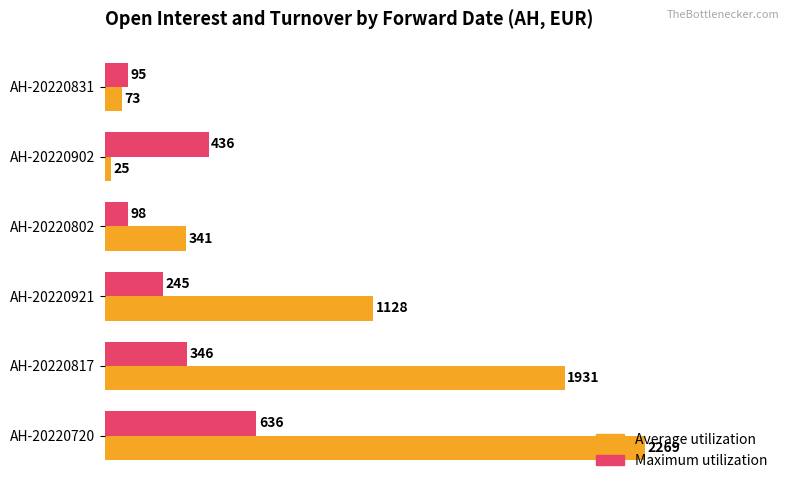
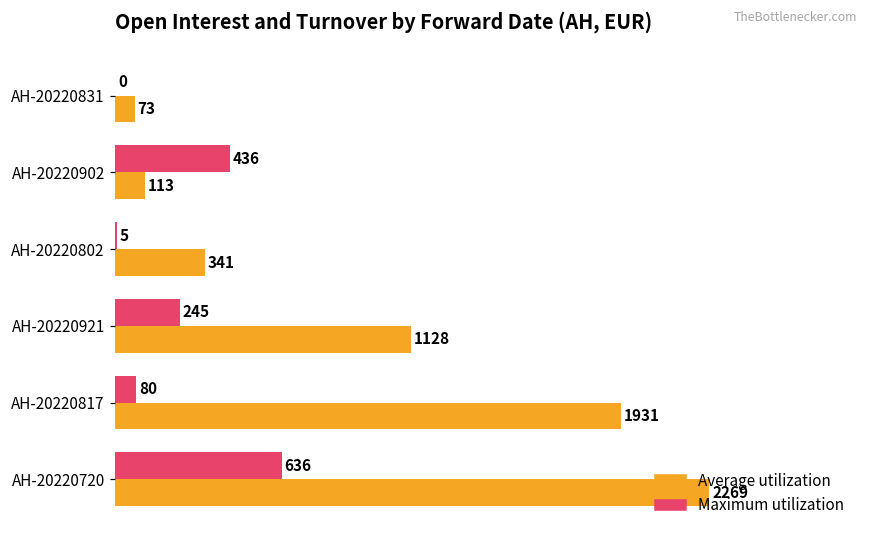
  {
    "Average utilization": {
      "AH-20220831": 73,
-     "AH-20220902": 25,
+     "AH-20220902": 113,
      "AH-20220802": 341,
      "AH-20220921": 1128,
      "AH-20220817": 1931,
      "AH-20220720": 2269
    },
    "Maximum utilization": {
-     "AH-20220831": 95,
+     "AH-20220831": 0,
      "AH-20220902": 436,
-     "AH-20220802": 98,
+     "AH-20220802": 5,
      "AH-20220921": 245,
-     "AH-20220817": 346,
+     "AH-20220817": 80,
      "AH-20220720": 636
    }
  }
